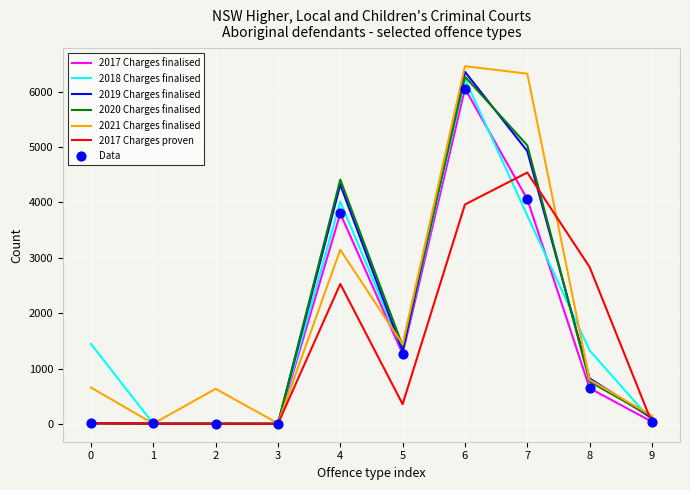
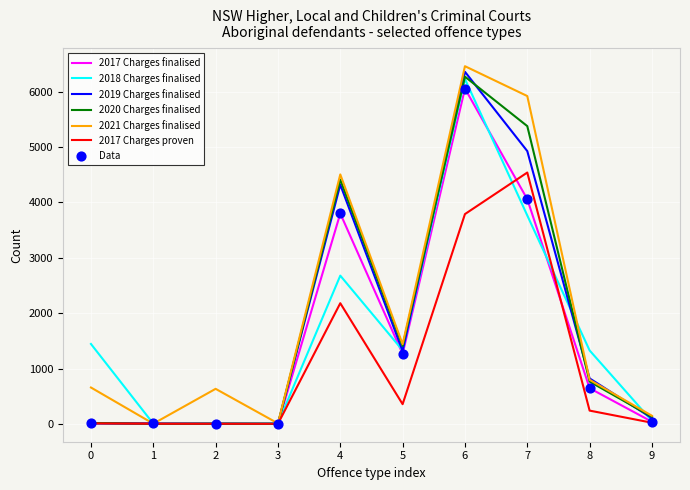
  {
    "2018 Charges finalised": {
      "0": 1400,
-     "4": 4000,
+     "4": 2700,
      "7": 3800,
      "8": 1300
    },
    "2020 Charges finalised": {
      "4": 4400,
-     "7": 5000
+     "7": 5400
    },
    "2021 Charges finalised": {
      "0": 700,
      "2": 600,
-     "4": 3100,
+     "4": 4500,
      "6": 6500,
-     "7": 6300
+     "7": 5900
    },
    "2017 Charges proven": {
-     "4": 2500,
+     "4": 2200,
      "5": 400,
-     "6": 4000,
+     "6": 3800,
      "7": 4500,
-     "8": 2800
+     "8": 200
    }
  }
